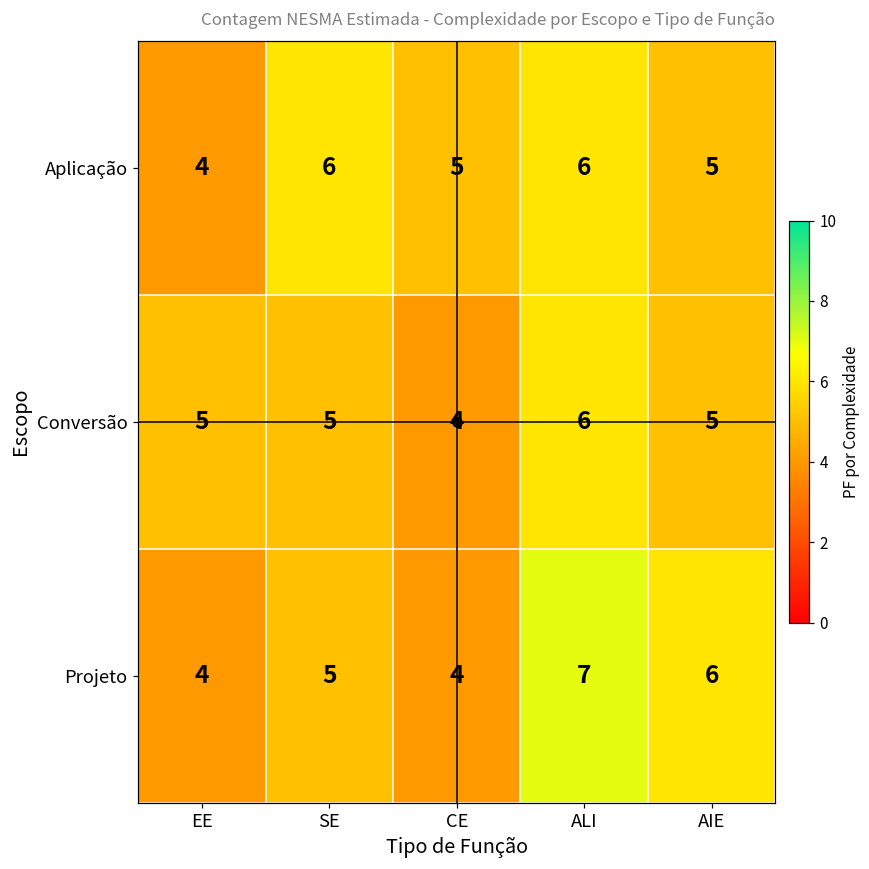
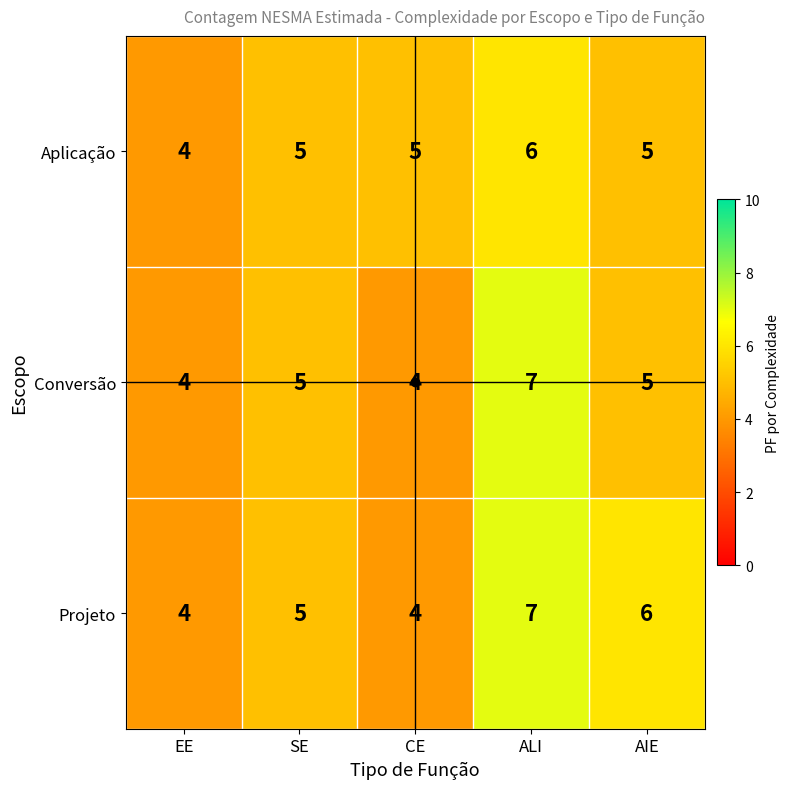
  {
    "Aplicação": {
      "EE": 4,
-     "SE": 6,
+     "SE": 5,
      "CE": 5,
      "ALI": 6,
      "AIE": 5
    },
    "Conversão": {
-     "EE": 5,
+     "EE": 4,
      "SE": 5,
-     "ALI": 6,
+     "ALI": 7,
      "AIE": 5
    },
    "Projeto": {
      "EE": 4,
      "SE": 5,
      "CE": 4,
      "ALI": 7,
      "AIE": 6
    }
  }
